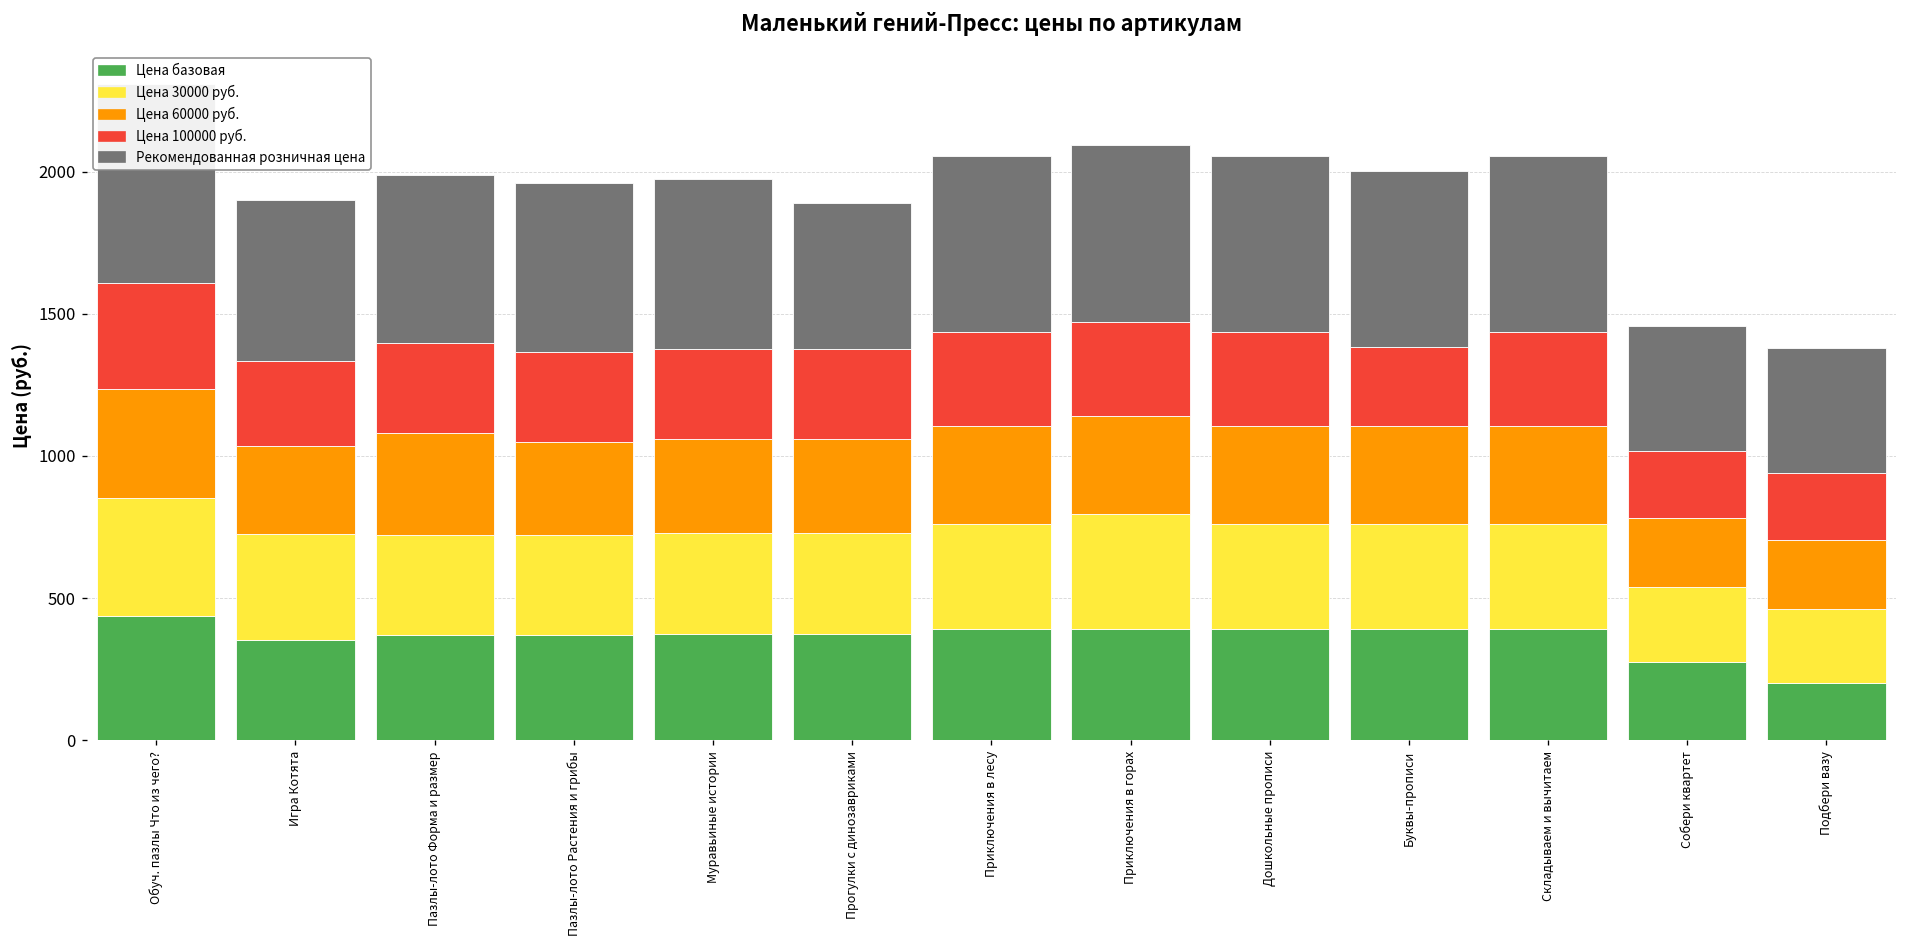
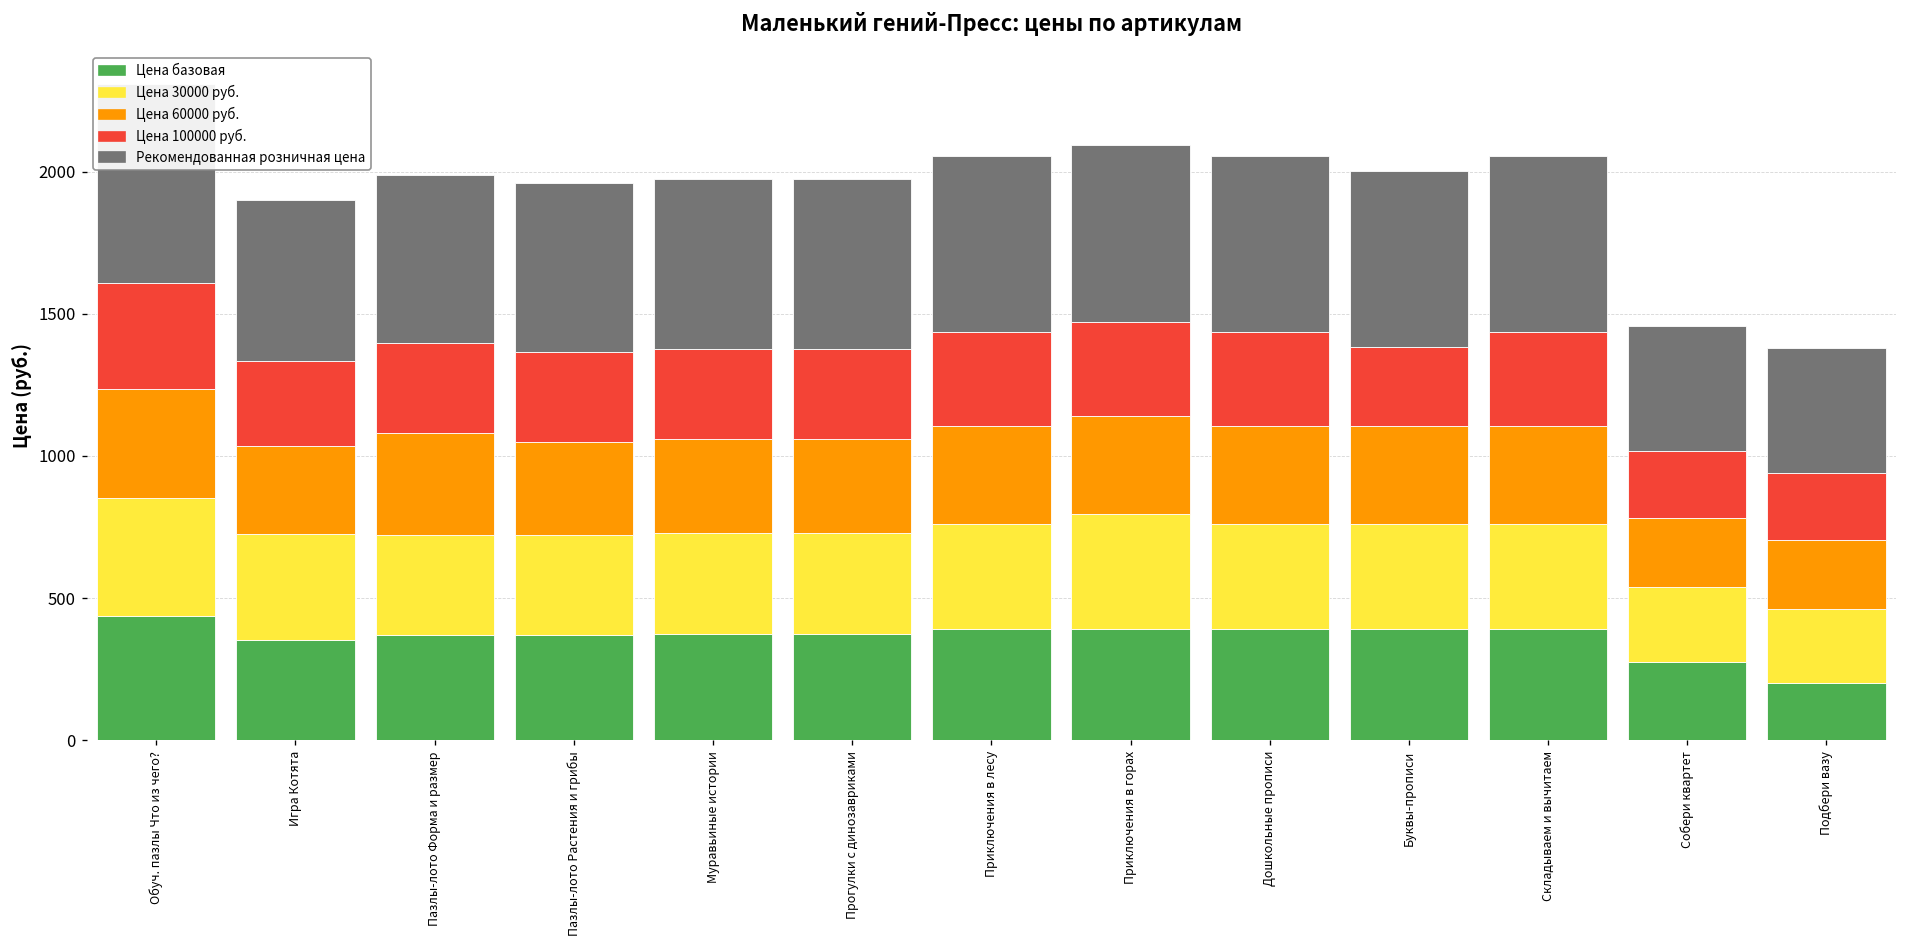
  {
    "Цена базовая": {
      "Обуч. пазлы Что из чего?": 440,
      "Игра Котята": 350,
      "Пазлы-лото Форма и размер": 370,
      "Пазлы-лото Растения и грибы": 370,
      "Муравьиные истории": 370,
      "Прогулки с динозавриками": 370,
      "Приключения в лесу": 390,
      "Приключения в горах": 390,
      "Дошкольные прописи": 390,
      "Буквы-прописи": 390,
      "Складываем и вычитаем": 390,
      "Собери квартет": 280,
      "Подбери вазу": 200
    },
    "Цена 30000 руб.": {
      "Обуч. пазлы Что из чего?": 420,
      "Игра Котята": 370,
      "Пазлы-лото Форма и размер": 350,
      "Пазлы-лото Растения и грибы": 350,
      "Муравьиные истории": 360,
      "Прогулки с динозавриками": 360,
      "Приключения в лесу": 370,
      "Приключения в горах": 410,
      "Дошкольные прописи": 370,
      "Буквы-прописи": 370,
      "Складываем и вычитаем": 370,
      "Собери квартет": 260,
      "Подбери вазу": 260
    },
    "Цена 60000 руб.": {
      "Обуч. пазлы Что из чего?": 380,
      "Игра Котята": 310,
      "Пазлы-лото Форма и размер": 360,
      "Пазлы-лото Растения и грибы": 330,
      "Муравьиные истории": 330,
      "Прогулки с динозавриками": 330,
      "Приключения в лесу": 340,
      "Приключения в горах": 340,
      "Дошкольные прописи": 340,
      "Буквы-прописи": 340,
      "Складываем и вычитаем": 340,
      "Собери квартет": 240,
      "Подбери вазу": 240
    },
    "Цена 100000 руб.": {
      "Обуч. пазлы Что из чего?": 370,
      "Игра Котята": 300,
      "Пазлы-лото Форма и размер": 320,
      "Пазлы-лото Растения и грибы": 320,
      "Муравьиные истории": 320,
      "Прогулки с динозавриками": 320,
      "Приключения в лесу": 330,
      "Приключения в горах": 330,
      "Дошкольные прописи": 330,
      "Буквы-прописи": 280,
      "Складываем и вычитаем": 330,
      "Собери квартет": 230,
      "Подбери вазу": 230
    },
    "Рекомендованная розничная цена": {
      "Игра Котята": 560,
      "Пазлы-лото Форма и размер": 590,
      "Пазлы-лото Растения и грибы": 590,
      "Муравьиные истории": 600,
-     "Прогулки с динозавриками": 510,
+     "Прогулки с динозавриками": 600,
      "Приключения в лесу": 620,
      "Приключения в горах": 620,
      "Дошкольные прописи": 620,
      "Буквы-прописи": 620,
      "Складываем и вычитаем": 620,
      "Собери квартет": 440,
      "Подбери вазу": 440
    }
  }
